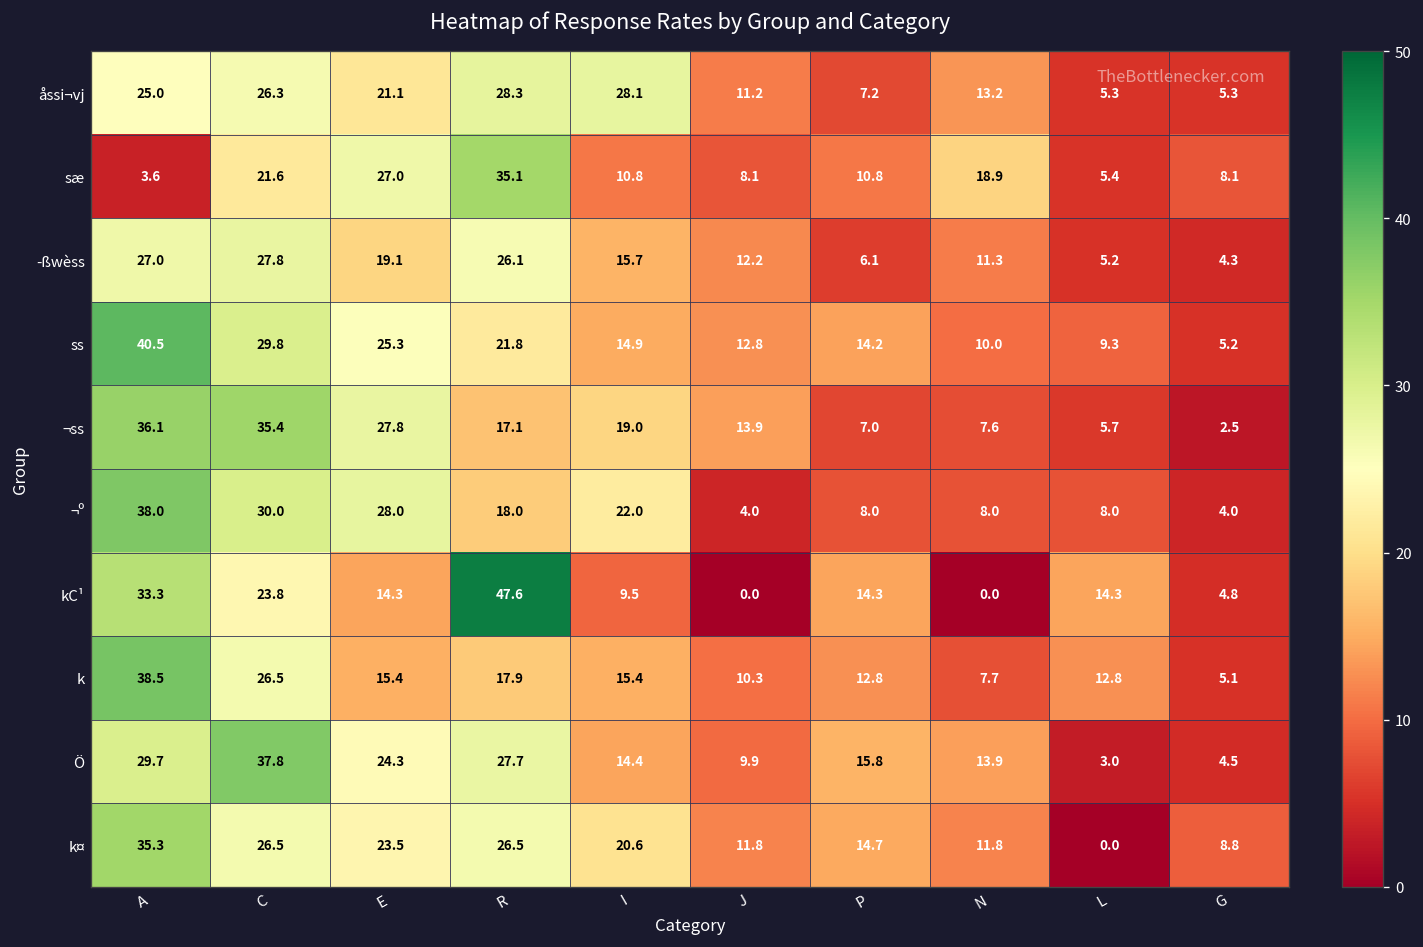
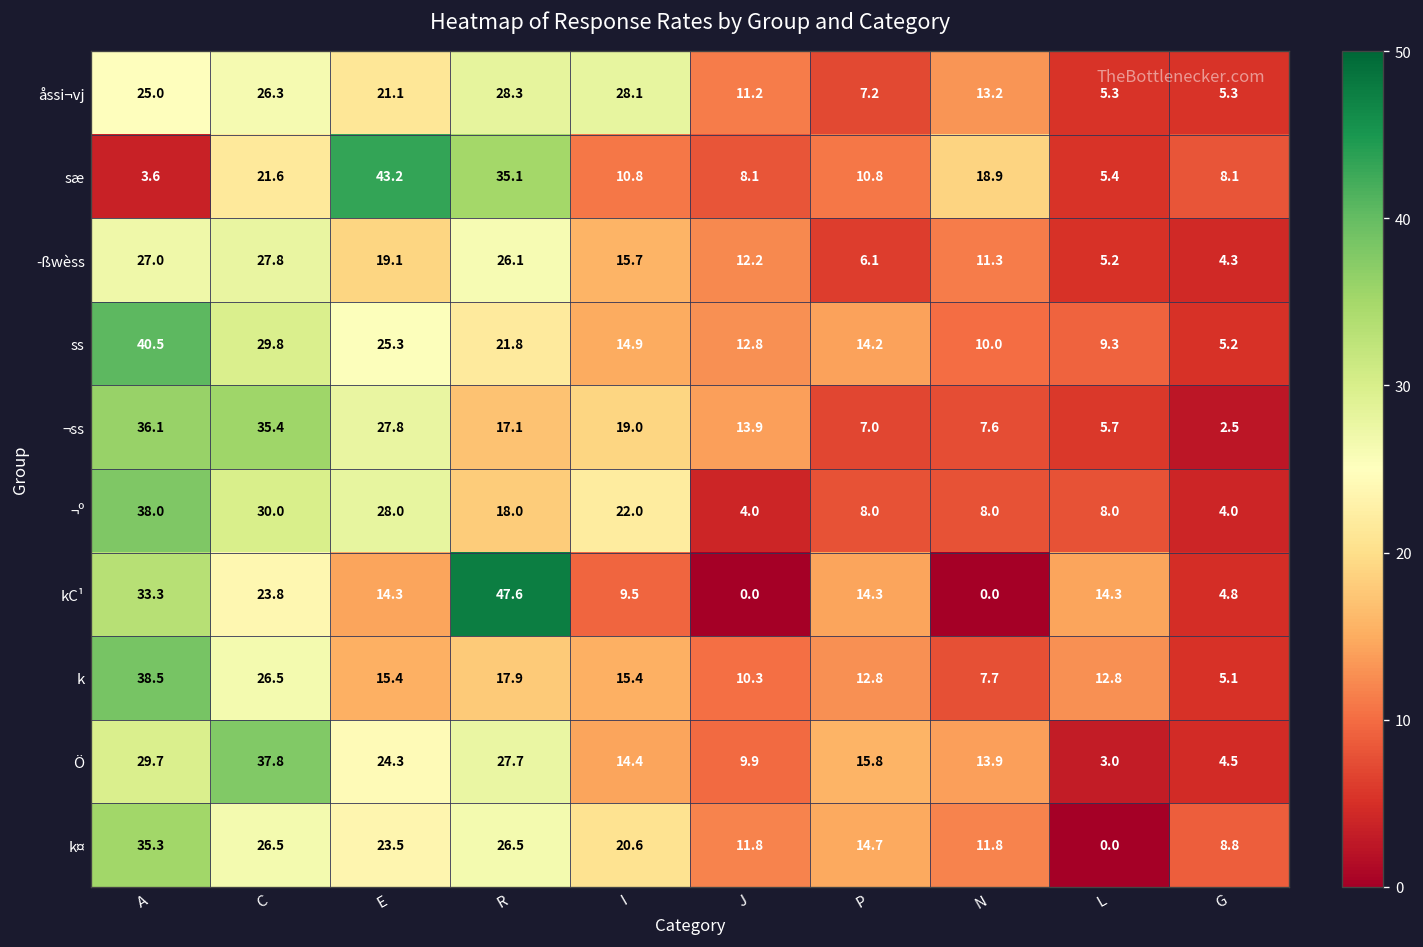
  {
    "åssi¬vj": {
      "A": 25.0,
      "C": 26.3,
      "E": 21.1,
      "R": 28.3,
      "I": 28.1,
      "J": 11.2,
      "P": 7.2,
      "N": 13.2,
      "L": 5.3
    },
    "sæ": {
      "A": 3.6,
      "C": 21.6,
-     "E": 27.0,
+     "E": 43.2,
      "R": 35.1,
      "I": 10.8,
      "J": 8.1,
      "P": 10.8,
      "N": 18.9,
      "L": 5.4,
      "G": 8.1
    },
    "­ßwèss": {
      "A": 27.0,
      "C": 27.8,
      "E": 19.1,
      "R": 26.1,
      "I": 15.7,
      "J": 12.2,
      "P": 6.1,
      "N": 11.3,
      "L": 5.2,
      "G": 4.3
    },
    "ss": {
      "A": 40.5,
      "C": 29.8,
      "E": 25.3,
      "R": 21.8,
      "I": 14.9,
      "J": 12.8,
      "P": 14.2,
      "N": 10.0,
      "L": 9.3,
      "G": 5.2
    },
    "¬ss": {
      "A": 36.1,
      "C": 35.4,
      "E": 27.8,
      "R": 17.1,
      "I": 19.0,
      "J": 13.9,
      "P": 7.0,
      "N": 7.6,
      "L": 5.7,
      "G": 2.5
    },
    "¬º": {
      "A": 38.0,
      "C": 30.0,
      "E": 28.0,
      "R": 18.0,
      "I": 22.0,
      "J": 4.0,
      "P": 8.0,
      "N": 8.0,
      "L": 8.0,
      "G": 4.0
    },
    "kC¹": {
      "A": 33.3,
      "C": 23.8,
      "E": 14.3,
      "R": 47.6,
      "I": 9.5,
      "J": 0.0,
      "P": 14.3,
      "N": 0.0,
      "L": 14.3,
      "G": 4.8
    },
    "k": {
      "A": 38.5,
      "C": 26.5,
      "E": 15.4,
      "R": 17.9,
      "I": 15.4,
      "J": 10.3,
      "P": 12.8,
      "N": 7.7,
      "L": 12.8,
      "G": 5.1
    },
    "Ö": {
      "A": 29.7,
      "C": 37.8,
      "E": 24.3,
      "R": 27.7,
      "I": 14.4,
      "J": 9.9,
      "P": 15.8,
      "N": 13.9,
      "L": 3.0,
      "G": 4.5
    },
    "k¤": {
      "A": 35.3,
      "C": 26.5,
      "E": 23.5,
      "R": 26.5,
      "I": 20.6,
      "J": 11.8,
      "P": 14.7,
      "N": 11.8,
      "L": 0.0,
      "G": 8.8
    }
  }
